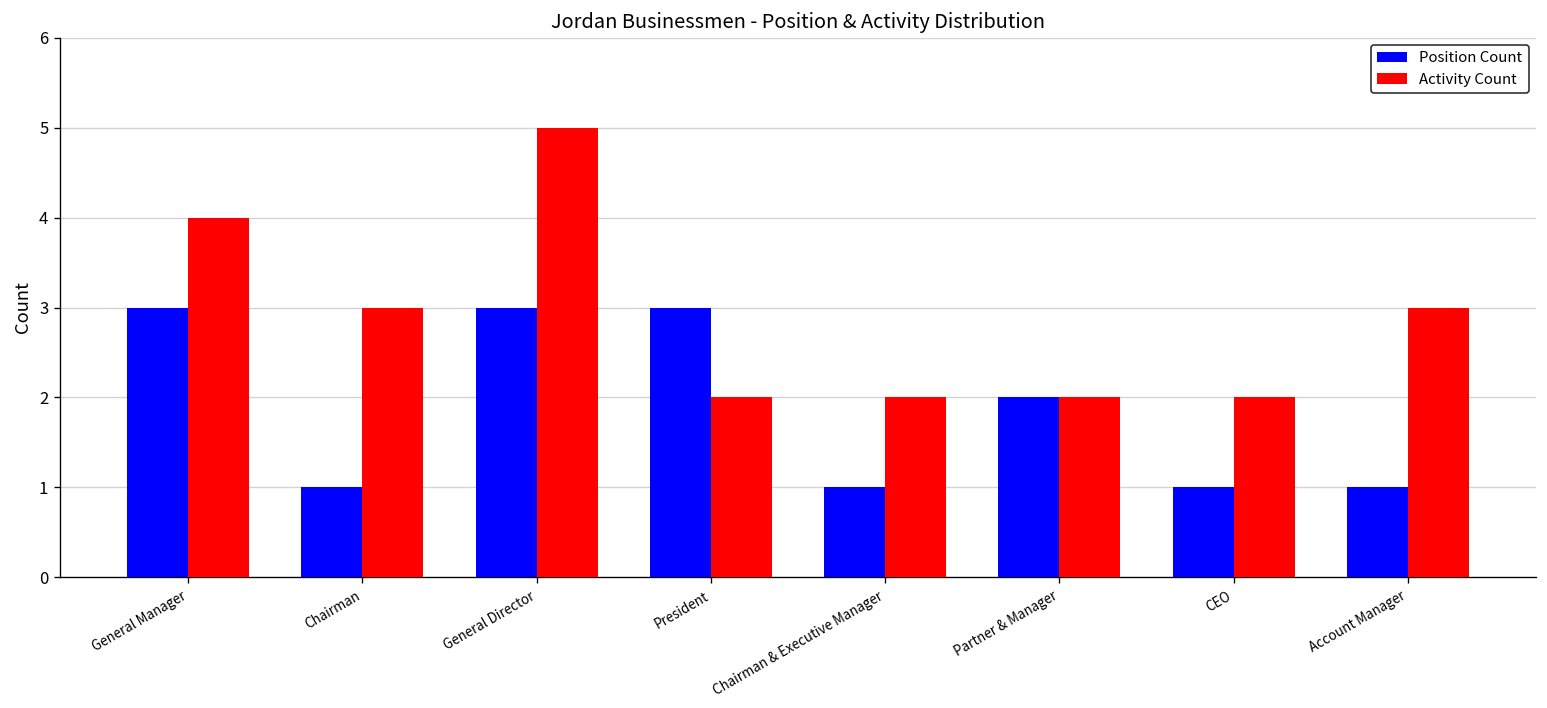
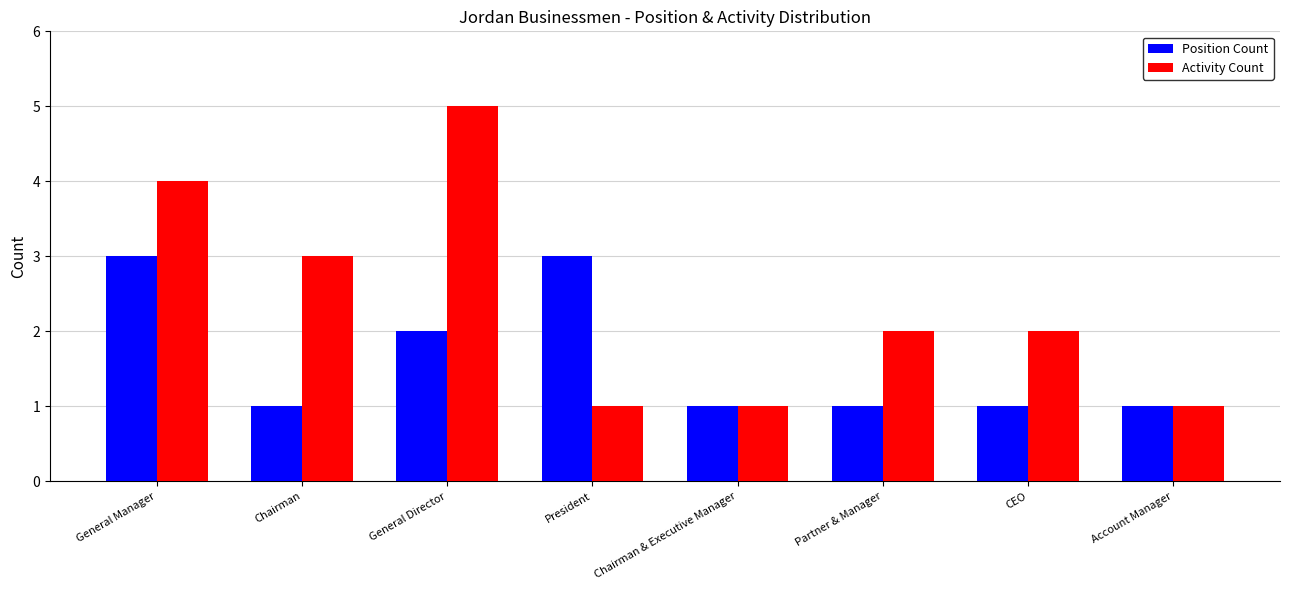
  {
    "Position Count": {
      "General Manager": 3,
      "Chairman": 1,
-     "General Director": 3,
+     "General Director": 2,
      "President": 3,
      "Chairman & Executive Manager": 1,
-     "Partner & Manager": 2,
+     "Partner & Manager": 1,
      "CEO": 1,
      "Account Manager": 1
    },
    "Activity Count": {
      "General Manager": 4,
      "Chairman": 3,
      "General Director": 5,
-     "President": 2,
-     "Chairman & Executive Manager": 2,
+     "President": 1,
+     "Chairman & Executive Manager": 1,
      "Partner & Manager": 2,
      "CEO": 2,
-     "Account Manager": 3
+     "Account Manager": 1
    }
  }
